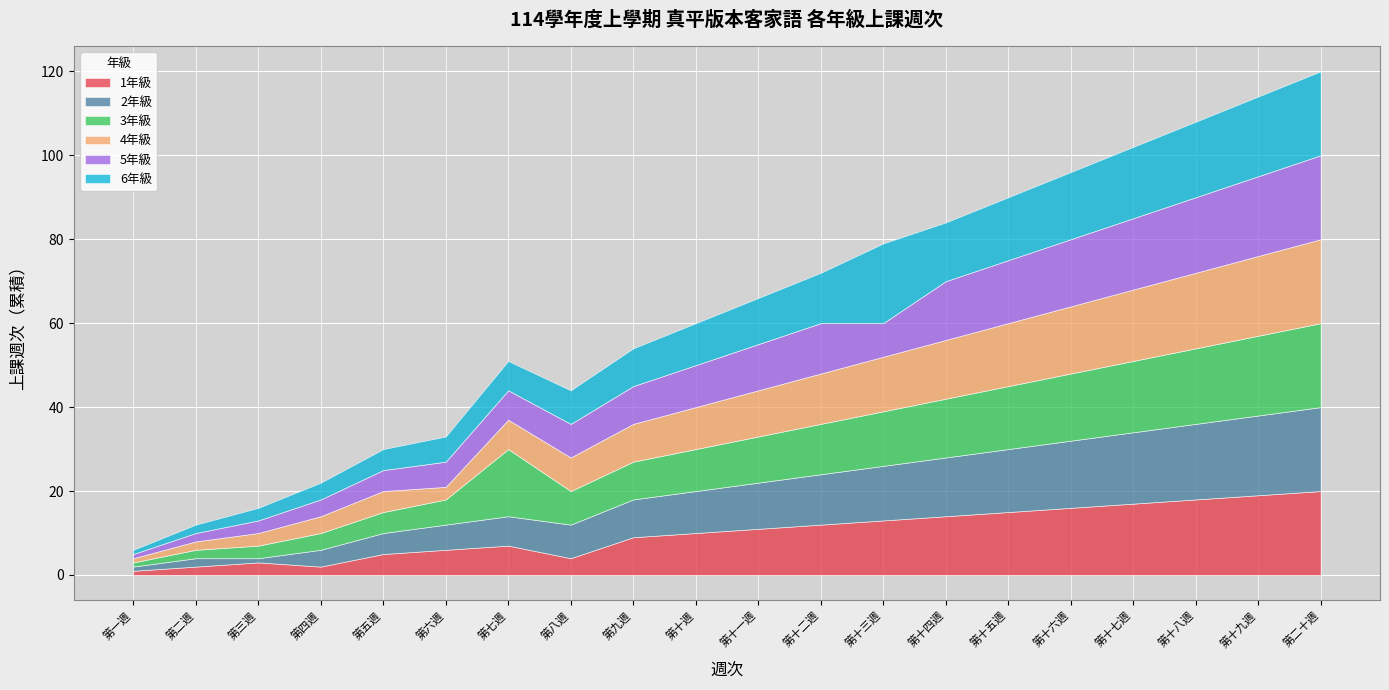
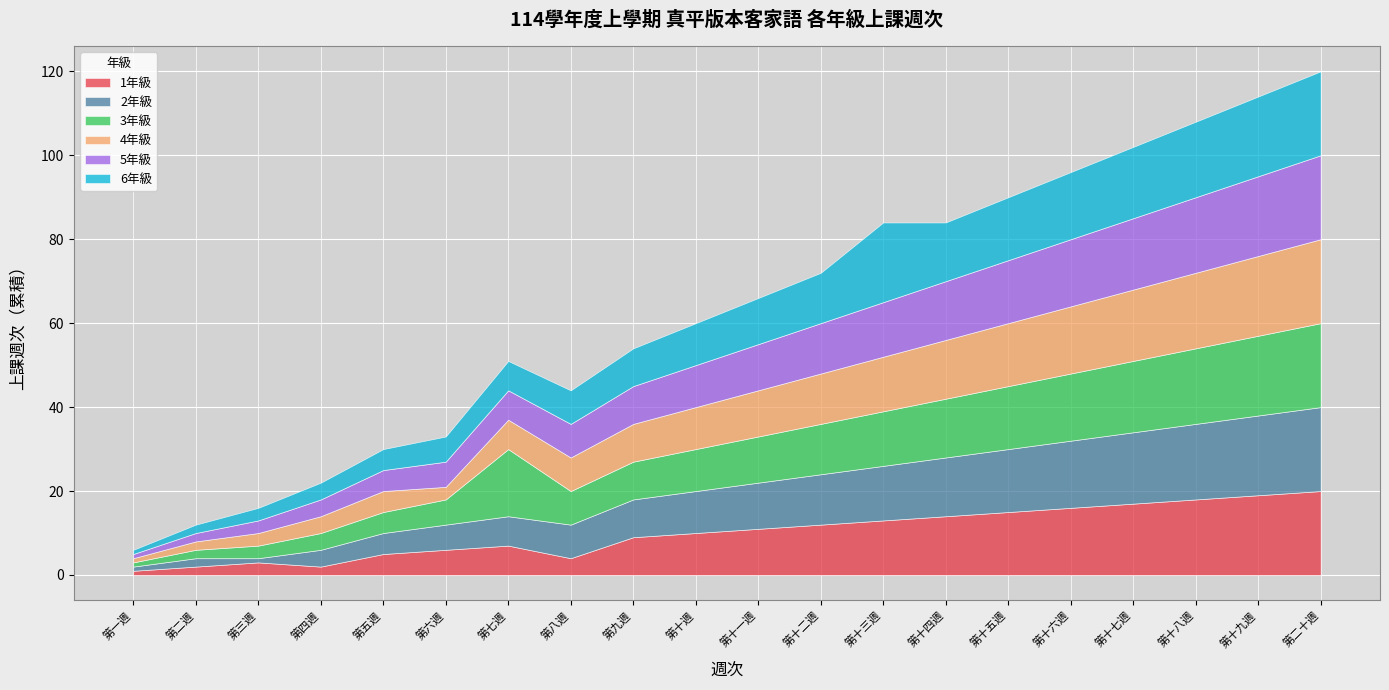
  {
    "1年級": {
      "第一週": 1,
      "第二週": 2,
      "第三週": 3,
      "第四週": 2,
      "第五週": 5,
      "第六週": 6,
      "第七週": 7,
      "第八週": 4,
      "第九週": 9,
      "第十週": 10,
      "第十一週": 11,
      "第十二週": 12,
      "第十三週": 13,
      "第十四週": 14,
      "第十五週": 15,
      "第十六週": 16,
      "第十七週": 17,
      "第十八週": 18,
      "第十九週": 19,
      "第二十週": 20
    },
    "2年級": {
      "第一週": 1,
      "第二週": 2,
      "第三週": 1,
      "第四週": 4,
      "第五週": 5,
      "第六週": 6,
      "第七週": 7,
      "第八週": 8,
      "第九週": 9,
      "第十週": 10,
      "第十一週": 11,
      "第十二週": 12,
      "第十三週": 13,
      "第十四週": 14,
      "第十五週": 15,
      "第十六週": 16,
      "第十七週": 17,
      "第十八週": 18,
      "第十九週": 19,
      "第二十週": 20
    },
    "3年級": {
      "第一週": 1,
      "第二週": 2,
      "第三週": 3,
      "第四週": 4,
      "第五週": 5,
      "第六週": 6,
      "第七週": 16,
      "第八週": 8,
      "第九週": 9,
      "第十週": 10,
      "第十一週": 11,
      "第十二週": 12,
      "第十三週": 13,
      "第十四週": 14,
      "第十五週": 15,
      "第十六週": 16,
      "第十七週": 17,
      "第十八週": 18,
      "第十九週": 19,
      "第二十週": 20
    },
    "4年級": {
      "第一週": 1,
      "第二週": 2,
      "第三週": 3,
      "第四週": 4,
      "第五週": 5,
      "第六週": 3,
      "第七週": 7,
      "第八週": 8,
      "第九週": 9,
      "第十週": 10,
      "第十一週": 11,
      "第十二週": 12,
      "第十三週": 13,
      "第十四週": 14,
      "第十五週": 15,
      "第十六週": 16,
      "第十七週": 17,
      "第十八週": 18,
      "第十九週": 19,
      "第二十週": 20
    },
    "5年級": {
      "第一週": 1,
      "第二週": 2,
      "第三週": 3,
      "第四週": 4,
      "第五週": 5,
      "第六週": 6,
      "第七週": 7,
      "第八週": 8,
      "第九週": 9,
      "第十週": 10,
      "第十一週": 11,
      "第十二週": 12,
-     "第十三週": 8,
+     "第十三週": 13,
      "第十四週": 14,
      "第十五週": 15,
      "第十六週": 16,
      "第十七週": 17,
      "第十八週": 18,
      "第十九週": 19,
      "第二十週": 20
    },
    "6年級": {
      "第一週": 1,
      "第二週": 2,
      "第三週": 3,
      "第四週": 4,
      "第五週": 5,
      "第六週": 6,
      "第七週": 7,
      "第八週": 8,
      "第九週": 9,
      "第十週": 10,
      "第十一週": 11,
      "第十二週": 12,
      "第十三週": 19,
      "第十四週": 14,
      "第十五週": 15,
      "第十六週": 16,
      "第十七週": 17,
      "第十八週": 18,
      "第十九週": 19,
      "第二十週": 20
    }
  }
